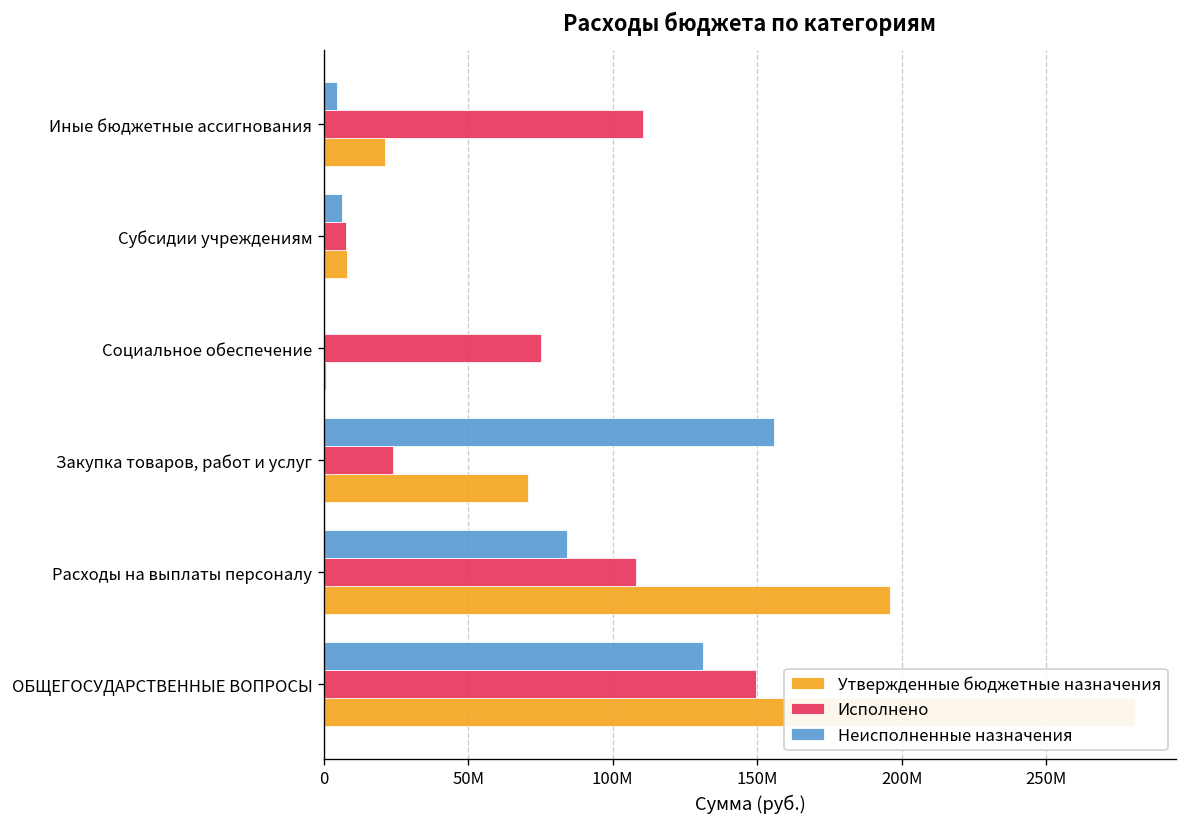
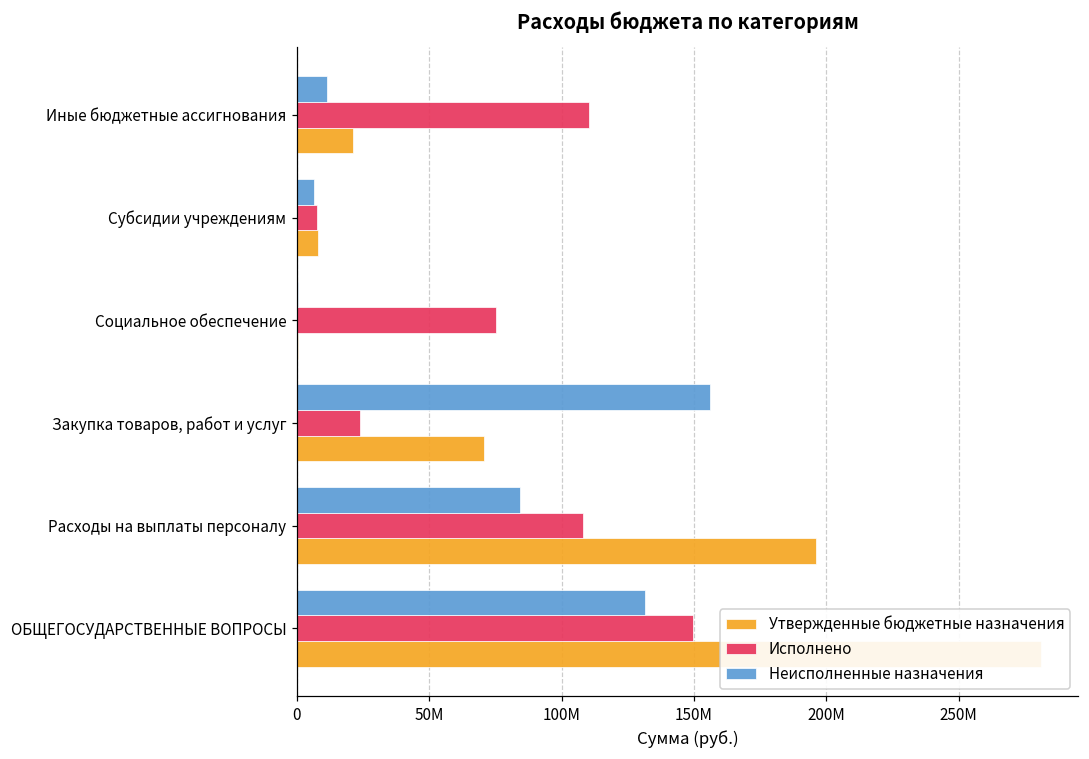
  {
    "Утвержденные бюджетные назначения": {
      "Иные бюджетные ассигнования": 21000000,
      "Субсидии учреждениям": 8000000,
      "Закупка товаров, работ и услуг": 71000000,
      "Расходы на выплаты персоналу": 196000000
    },
    "Исполнено": {
      "Иные бюджетные ассигнования": 110000000,
      "Субсидии учреждениям": 8000000,
      "Социальное обеспечение": 75000000,
      "Закупка товаров, работ и услуг": 24000000,
      "Расходы на выплаты персоналу": 108000000,
      "ОБЩЕГОСУДАРСТВЕННЫЕ ВОПРОСЫ": 150000000
    },
    "Неисполненные назначения": {
-     "Иные бюджетные ассигнования": 4000000,
+     "Иные бюджетные ассигнования": 11000000,
      "Субсидии учреждениям": 6000000,
      "Закупка товаров, работ и услуг": 156000000,
      "Расходы на выплаты персоналу": 84000000,
      "ОБЩЕГОСУДАРСТВЕННЫЕ ВОПРОСЫ": 131000000
    }
  }
